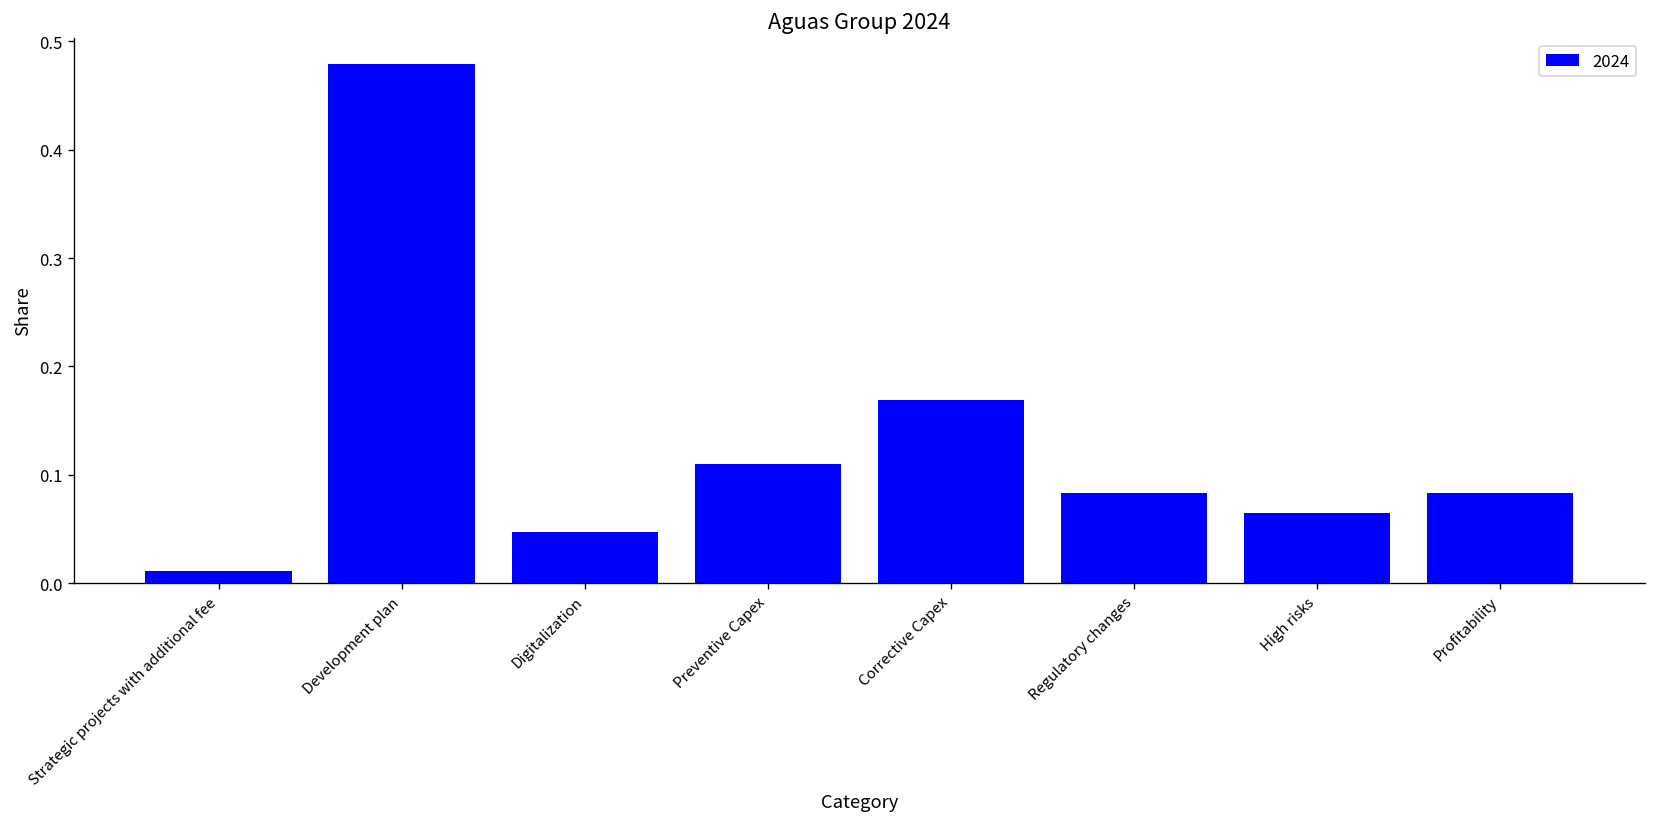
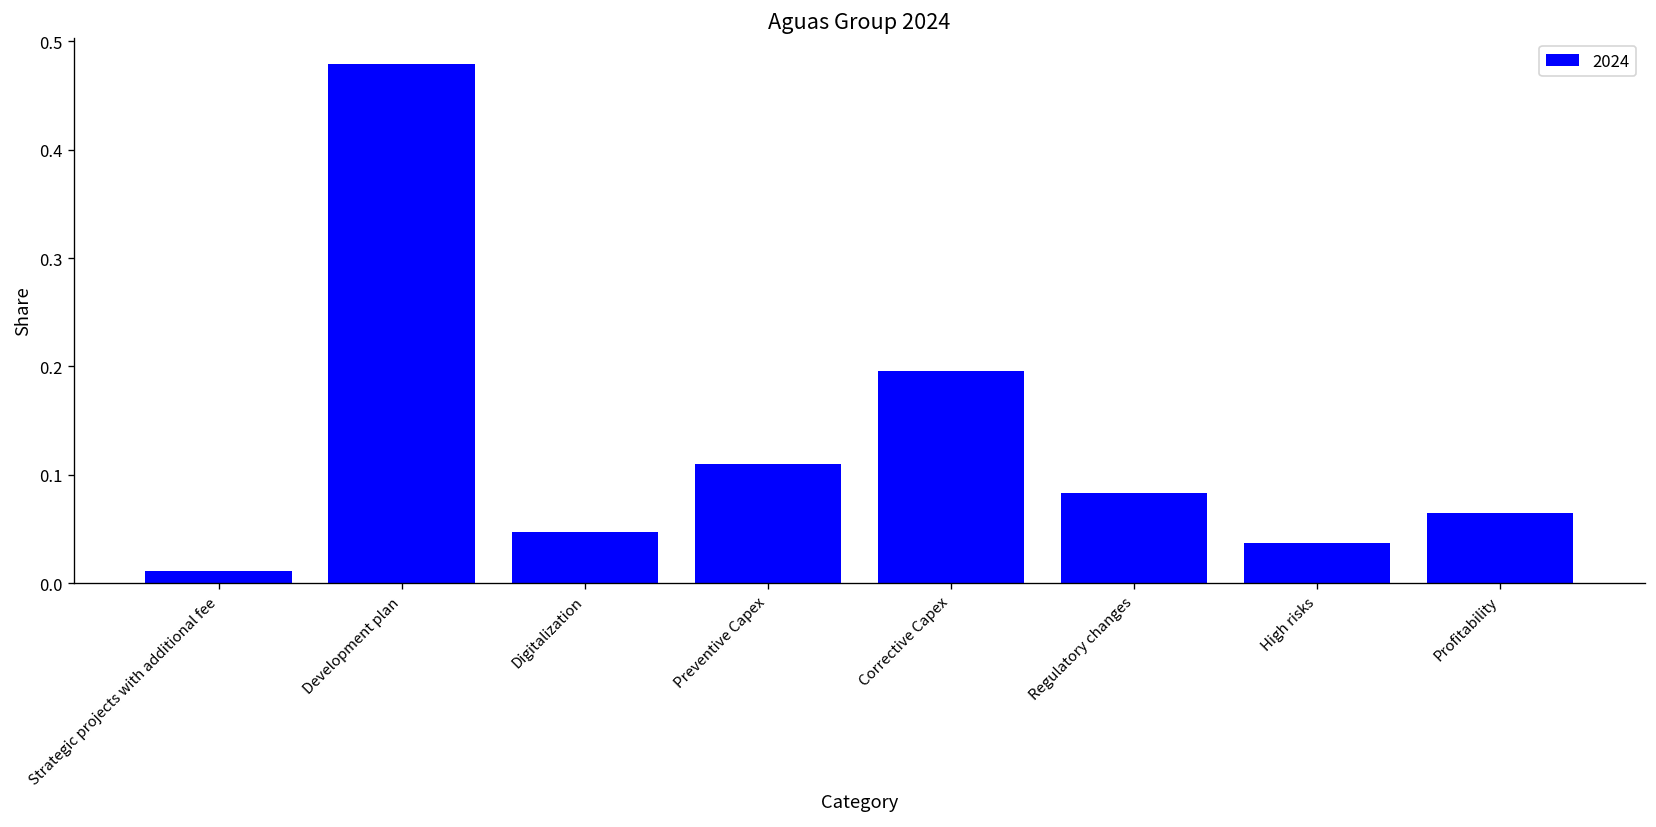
  {
    "Strategic projects with additional fee": 0.01,
    "Development plan": 0.48,
    "Digitalization": 0.05,
    "Preventive Capex": 0.11,
-   "Corrective Capex": 0.17,
+   "Corrective Capex": 0.20,
    "Regulatory changes": 0.08,
-   "High risks": 0.07,
-   "Profitability": 0.08
+   "High risks": 0.04,
+   "Profitability": 0.07
  }
